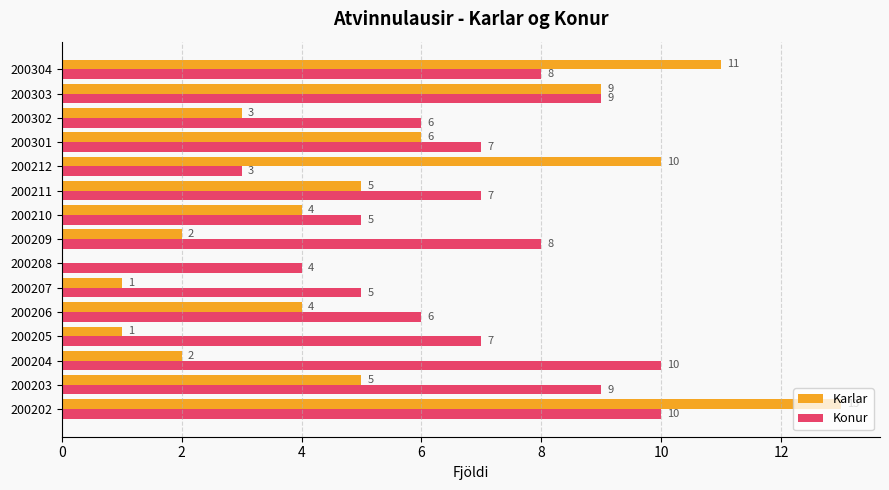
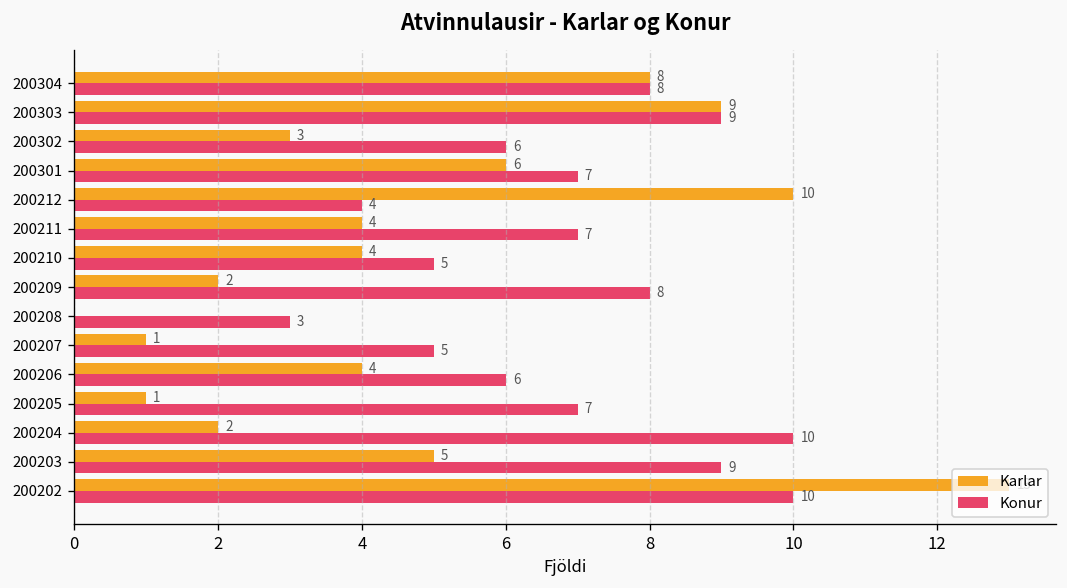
  {
    "Karlar": {
-     "200304": 11,
+     "200304": 8,
      "200303": 9,
      "200302": 3,
      "200301": 6,
      "200212": 10,
-     "200211": 5,
+     "200211": 4,
      "200210": 4,
      "200209": 2,
      "200207": 1,
      "200206": 4,
      "200205": 1,
      "200204": 2,
      "200203": 5
    },
    "Konur": {
      "200304": 8,
      "200303": 9,
      "200302": 6,
      "200301": 7,
-     "200212": 3,
+     "200212": 4,
      "200211": 7,
      "200210": 5,
      "200209": 8,
-     "200208": 4,
+     "200208": 3,
      "200207": 5,
      "200206": 6,
      "200205": 7,
      "200204": 10,
      "200203": 9,
      "200202": 10
    }
  }
